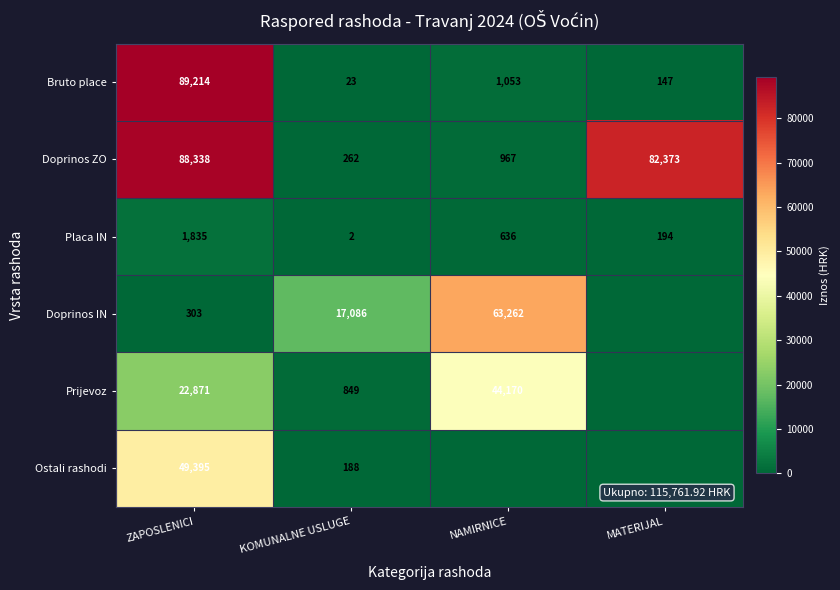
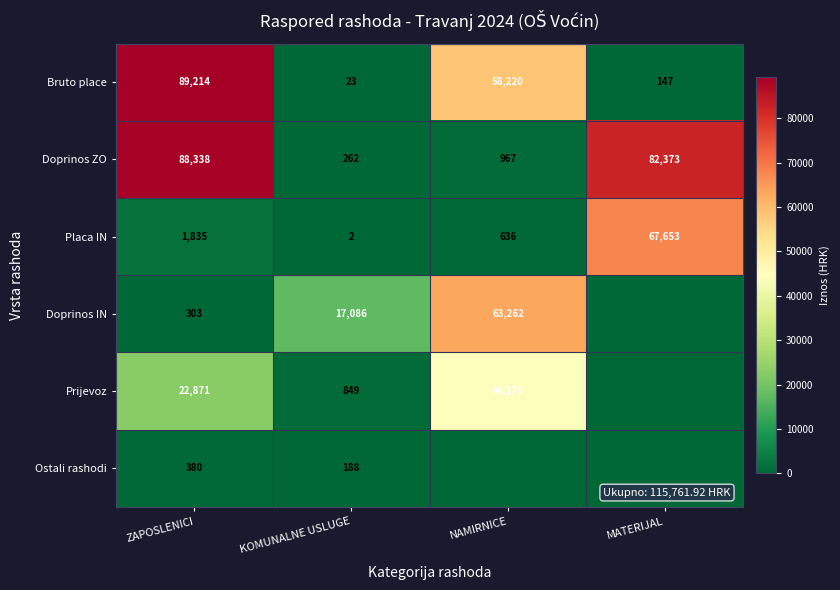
  {
    "Bruto place": {
      "ZAPOSLENICI": "89,214",
      "KOMUNALNE USLUGE": "23",
-     "NAMIRNICE": "1,053",
+     "NAMIRNICE": "58,220",
      "MATERIJAL": "147"
    },
    "Doprinos ZO": {
      "ZAPOSLENICI": "88,338",
      "KOMUNALNE USLUGE": "262",
      "NAMIRNICE": "967",
      "MATERIJAL": "82,373"
    },
    "Placa IN": {
      "ZAPOSLENICI": "1,835",
      "KOMUNALNE USLUGE": "2",
      "NAMIRNICE": "636",
-     "MATERIJAL": "194"
+     "MATERIJAL": "67,653"
    },
    "Doprinos IN": {
      "ZAPOSLENICI": "303",
      "KOMUNALNE USLUGE": "17,086",
      "NAMIRNICE": "63,262"
    },
    "Prijevoz": {
      "ZAPOSLENICI": "22,871",
      "KOMUNALNE USLUGE": "849",
      "NAMIRNICE": "44,170"
    },
    "Ostali rashodi": {
-     "ZAPOSLENICI": "49,395",
+     "ZAPOSLENICI": "380",
      "KOMUNALNE USLUGE": "188"
    }
  }
